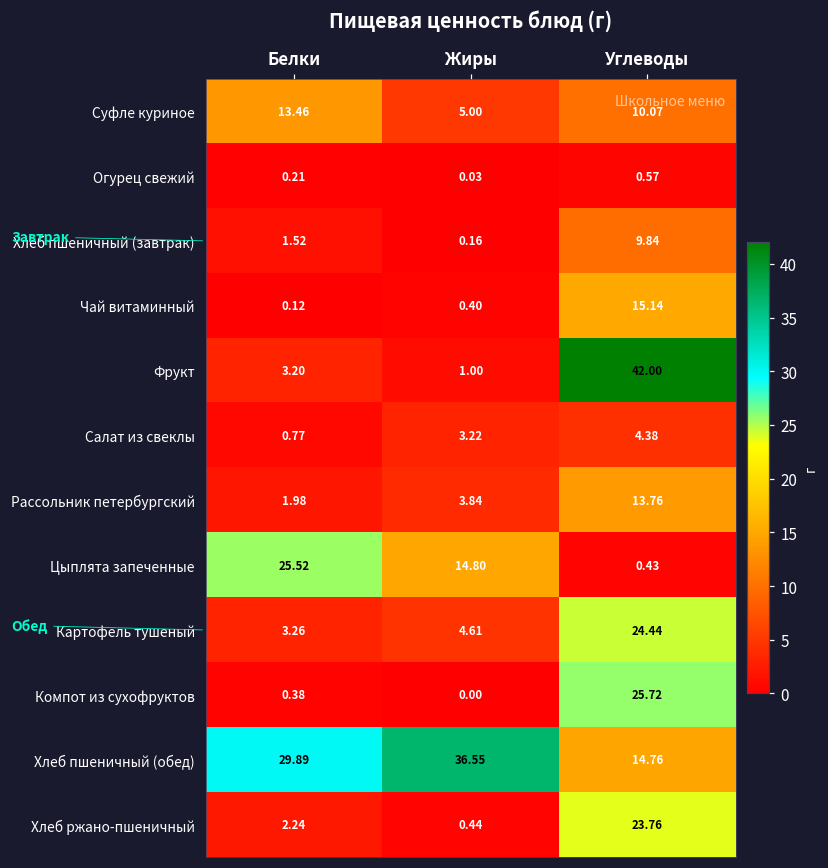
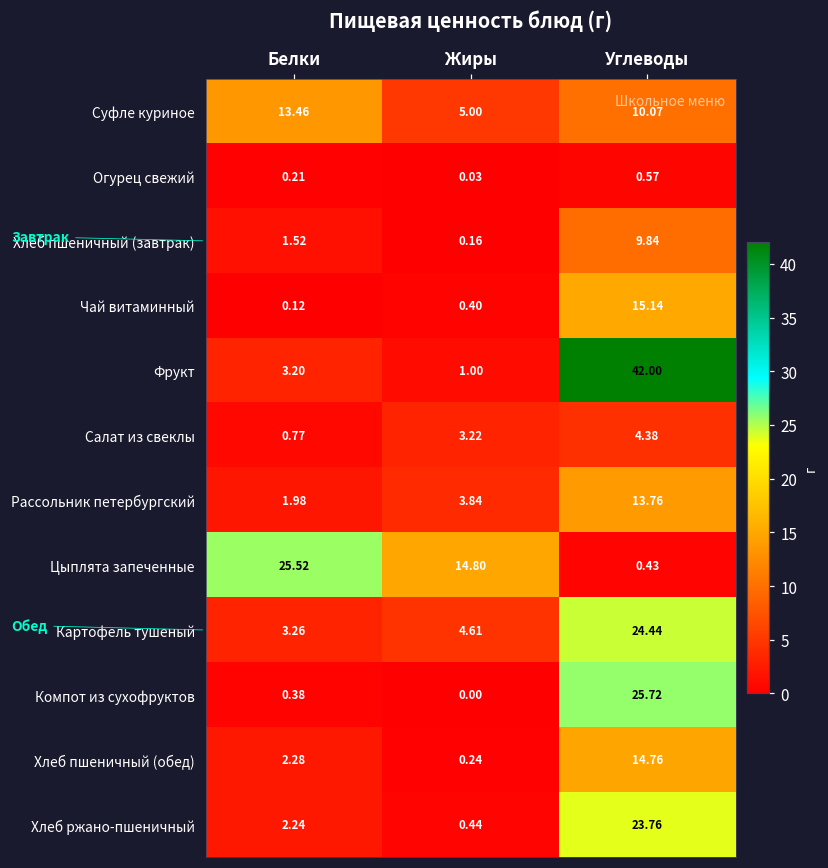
  {
    "Суфле куриное": {
      "Белки": 13.46,
      "Жиры": 5.00
    },
    "Огурец свежий": {
      "Белки": 0.21,
      "Жиры": 0.03,
      "Углеводы": 0.57
    },
    "Хлеб пшеничный (завтрак)": {
      "Белки": 1.52,
      "Жиры": 0.16,
      "Углеводы": 9.84
    },
    "Чай витаминный": {
      "Белки": 0.12,
      "Жиры": 0.40,
      "Углеводы": 15.14
    },
    "Фрукт": {
      "Белки": 3.20,
      "Жиры": 1.00,
      "Углеводы": 42.00
    },
    "Салат из свеклы": {
      "Белки": 0.77,
      "Жиры": 3.22,
      "Углеводы": 4.38
    },
    "Рассольник петербургский": {
      "Белки": 1.98,
      "Жиры": 3.84,
      "Углеводы": 13.76
    },
    "Цыплята запеченные": {
      "Белки": 25.52,
      "Жиры": 14.80,
      "Углеводы": 0.43
    },
    "Картофель тушеный": {
      "Белки": 3.26,
      "Жиры": 4.61,
      "Углеводы": 24.44
    },
    "Компот из сухофруктов": {
      "Белки": 0.38,
      "Жиры": 0.00,
      "Углеводы": 25.72
    },
    "Хлеб пшеничный (обед)": {
-     "Белки": 29.89,
-     "Жиры": 36.55,
+     "Белки": 2.28,
+     "Жиры": 0.24,
      "Углеводы": 14.76
    },
    "Хлеб ржано-пшеничный": {
      "Белки": 2.24,
      "Жиры": 0.44,
      "Углеводы": 23.76
    }
  }
